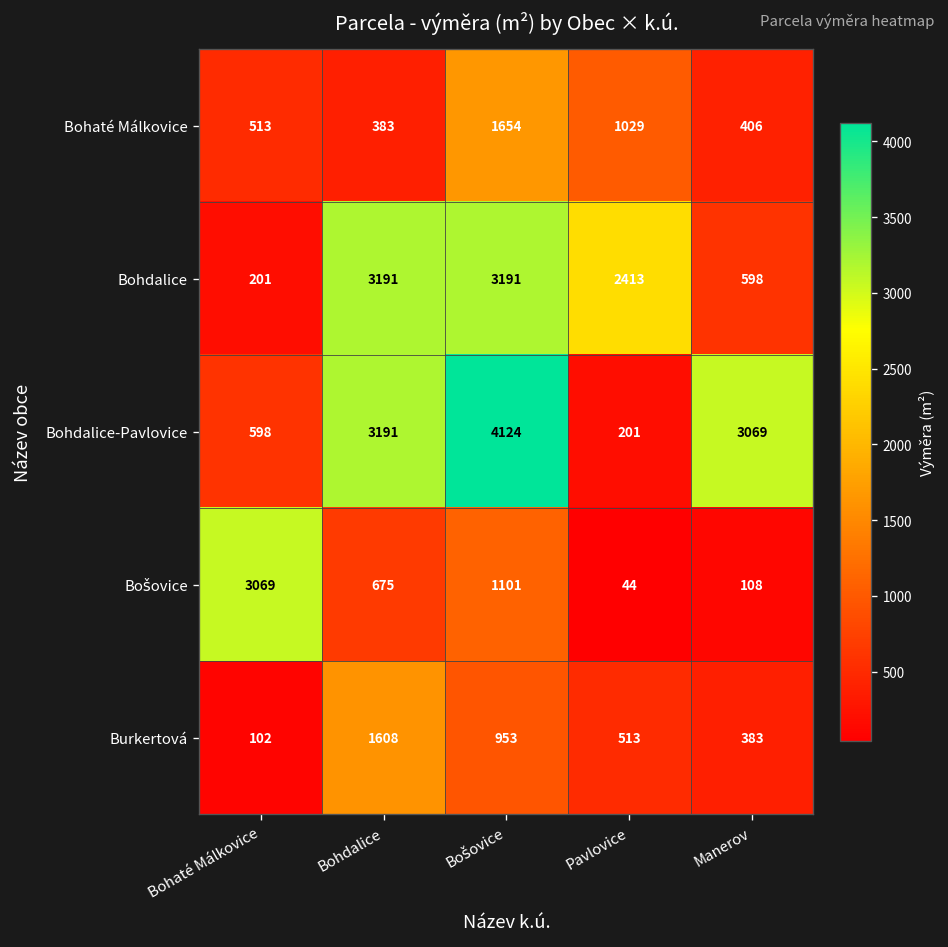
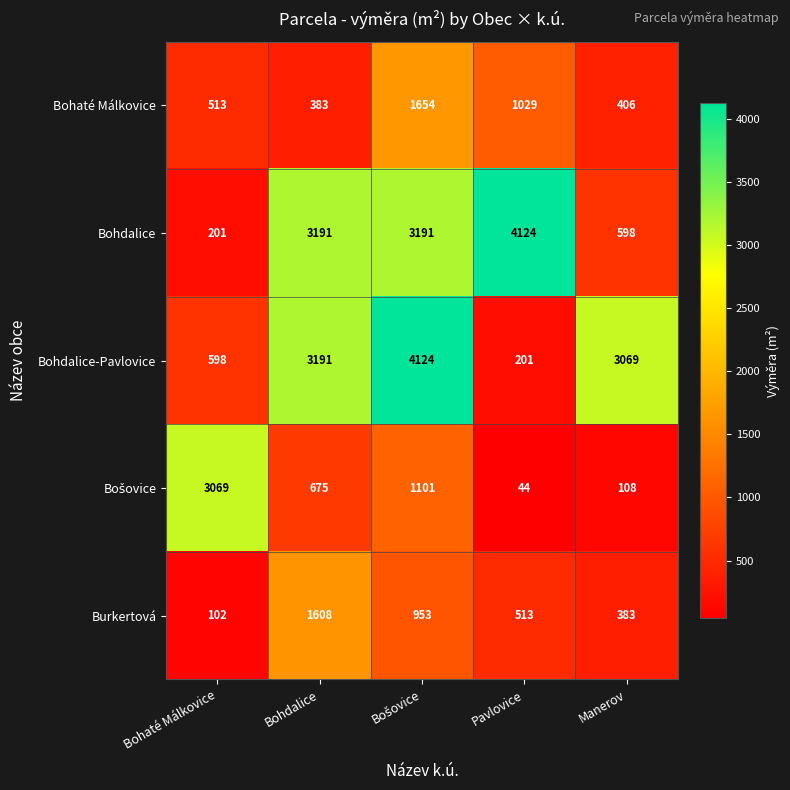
  {
    "Bohaté Málkovice": {
      "Bohaté Málkovice": 513,
      "Bohdalice": 383,
      "Bošovice": 1654,
      "Pavlovice": 1029,
      "Manerov": 406
    },
    "Bohdalice": {
      "Bohaté Málkovice": 201,
      "Bohdalice": 3191,
      "Bošovice": 3191,
-     "Pavlovice": 2413,
+     "Pavlovice": 4124,
      "Manerov": 598
    },
    "Bohdalice-Pavlovice": {
      "Bohaté Málkovice": 598,
      "Bohdalice": 3191,
      "Bošovice": 4124,
      "Pavlovice": 201,
      "Manerov": 3069
    },
    "Bošovice": {
      "Bohaté Málkovice": 3069,
      "Bohdalice": 675,
      "Bošovice": 1101,
      "Pavlovice": 44,
      "Manerov": 108
    },
    "Burkertová": {
      "Bohaté Málkovice": 102,
      "Bohdalice": 1608,
      "Bošovice": 953,
      "Pavlovice": 513,
      "Manerov": 383
    }
  }
